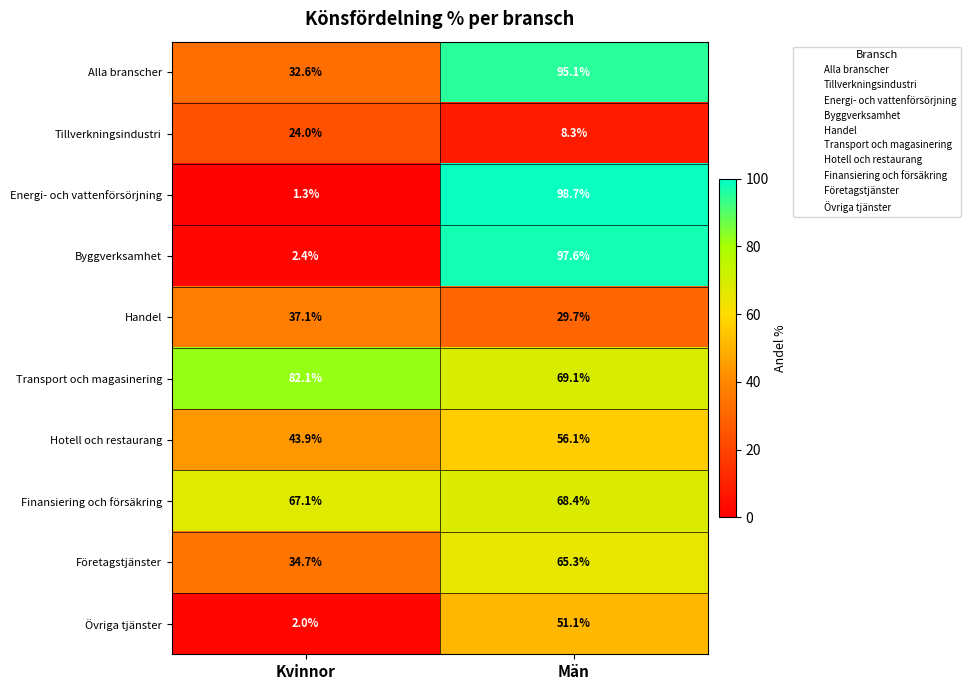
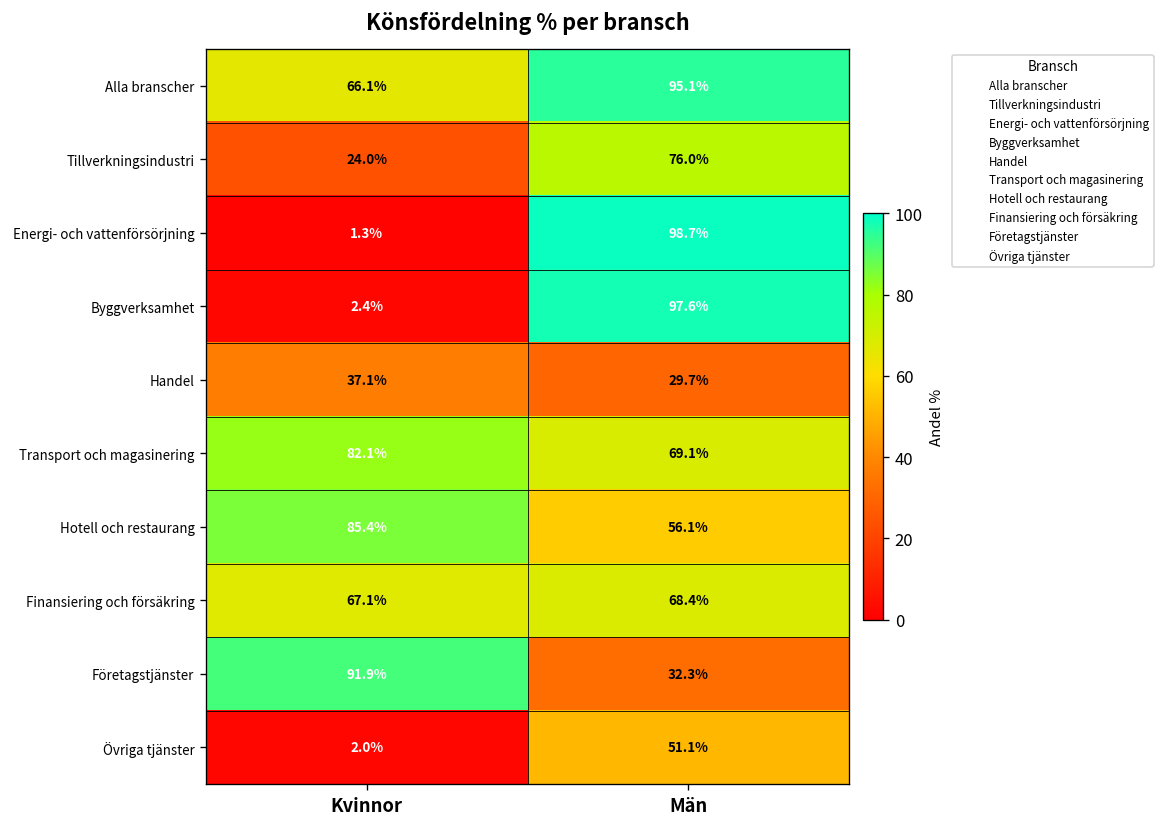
  {
    "Alla branscher": {
-     "Kvinnor": "32.6%",
+     "Kvinnor": "66.1%",
      "Män": "95.1%"
    },
    "Tillverkningsindustri": {
      "Kvinnor": "24.0%",
-     "Män": "8.3%"
+     "Män": "76.0%"
    },
    "Energi- och vattenförsörjning": {
      "Kvinnor": "1.3%",
      "Män": "98.7%"
    },
    "Byggverksamhet": {
      "Kvinnor": "2.4%",
      "Män": "97.6%"
    },
    "Handel": {
      "Kvinnor": "37.1%",
      "Män": "29.7%"
    },
    "Transport och magasinering": {
      "Kvinnor": "82.1%",
      "Män": "69.1%"
    },
    "Hotell och restaurang": {
-     "Kvinnor": "43.9%",
+     "Kvinnor": "85.4%",
      "Män": "56.1%"
    },
    "Finansiering och försäkring": {
      "Kvinnor": "67.1%",
      "Män": "68.4%"
    },
    "Företagstjänster": {
-     "Kvinnor": "34.7%",
-     "Män": "65.3%"
+     "Kvinnor": "91.9%",
+     "Män": "32.3%"
    },
    "Övriga tjänster": {
      "Kvinnor": "2.0%",
      "Män": "51.1%"
    }
  }
